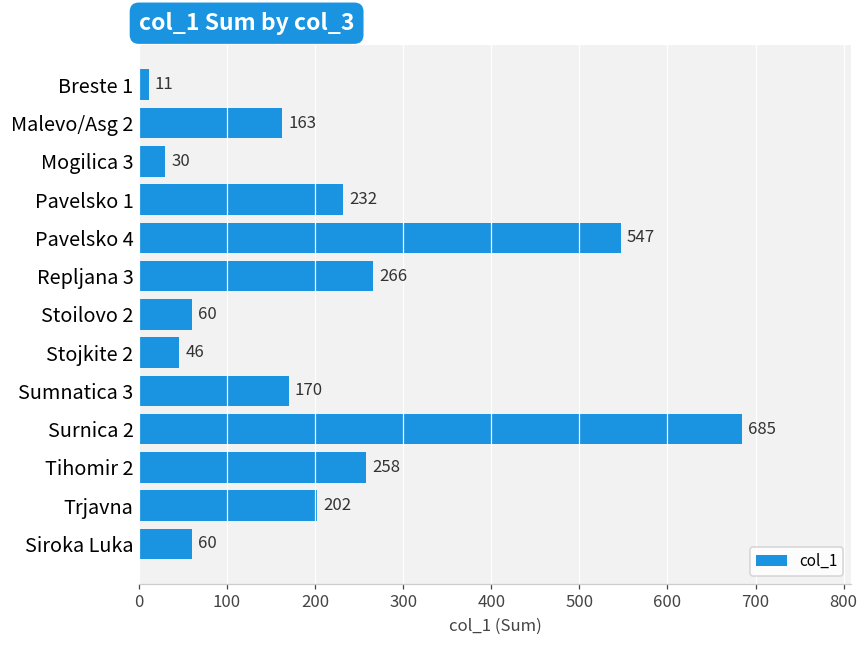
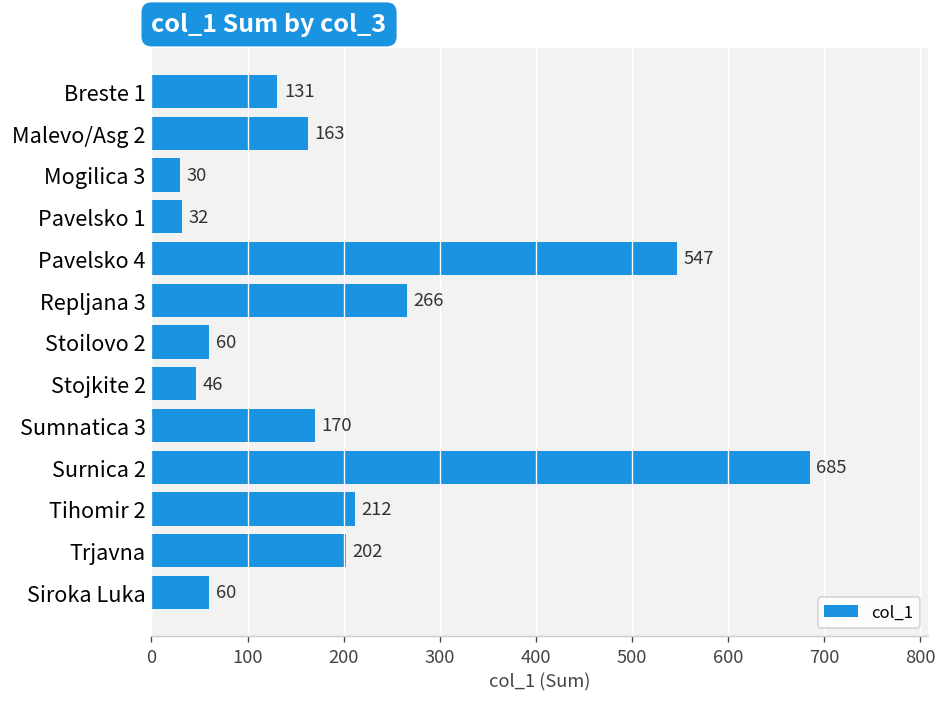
  {
-   "Breste 1": 11,
+   "Breste 1": 131,
    "Malevo/Asg 2": 163,
    "Mogilica 3": 30,
-   "Pavelsko 1": 232,
+   "Pavelsko 1": 32,
    "Pavelsko 4": 547,
    "Repljana 3": 266,
    "Stoilovo 2": 60,
    "Stojkite 2": 46,
    "Sumnatica 3": 170,
    "Surnica 2": 685,
-   "Tihomir 2": 258,
+   "Tihomir 2": 212,
    "Trjavna": 202,
    "Sirokа Luka": 60
  }
